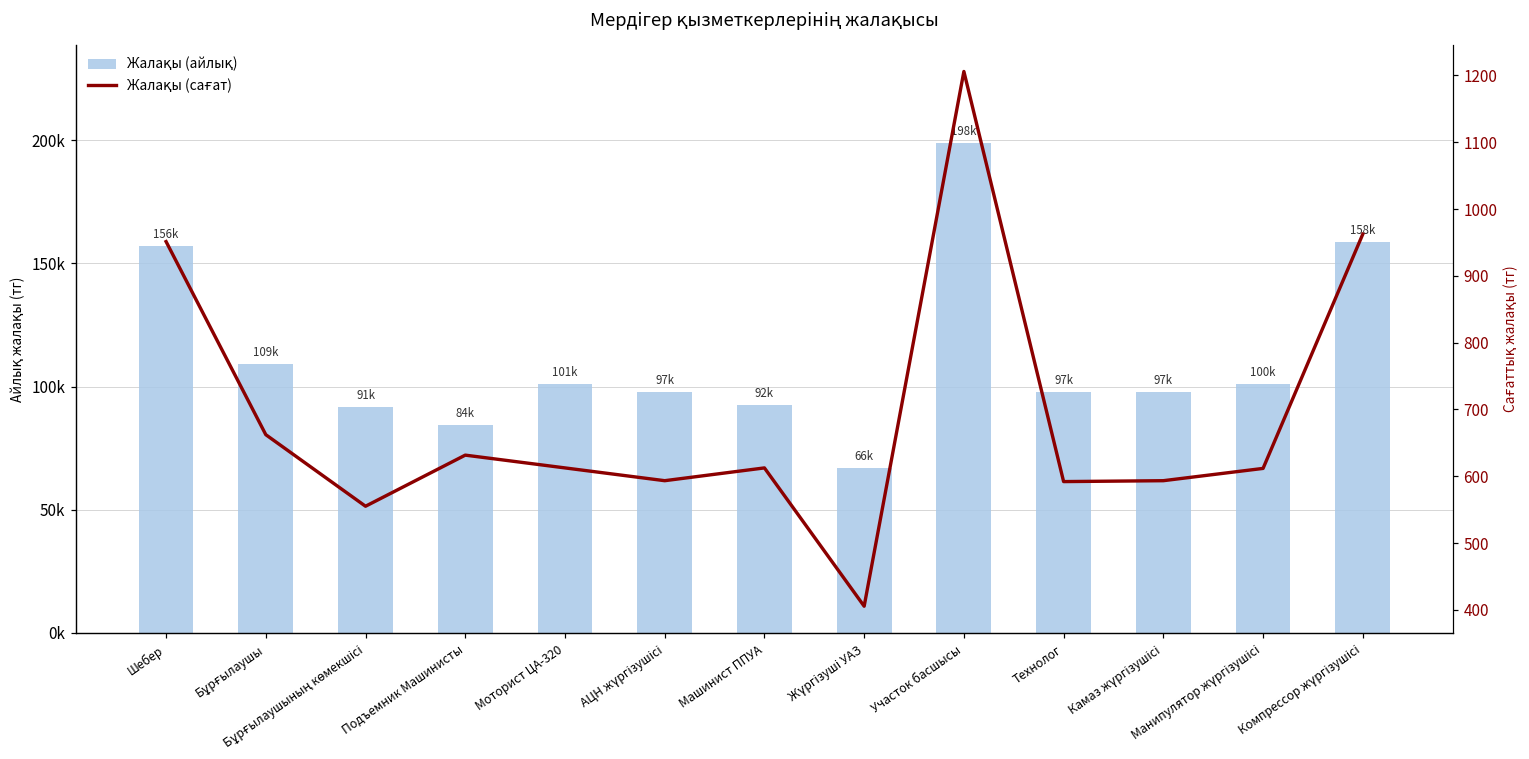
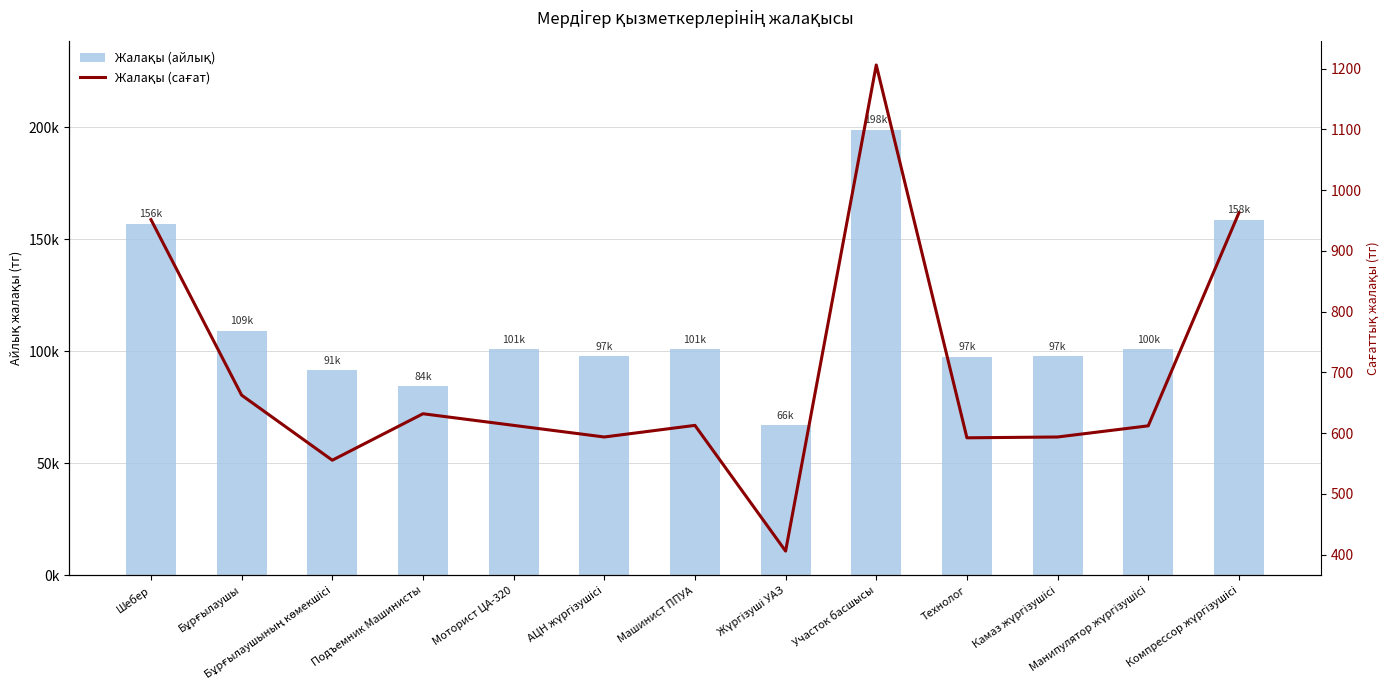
  {
    "Жалақы (айлық)": {
      "Бұрғылаушы": "109k",
      "Моторист ЦА-320": "101k",
-     "Машинист ППУА": "92k"
+     "Машинист ППУА": "101k"
    }
  }
